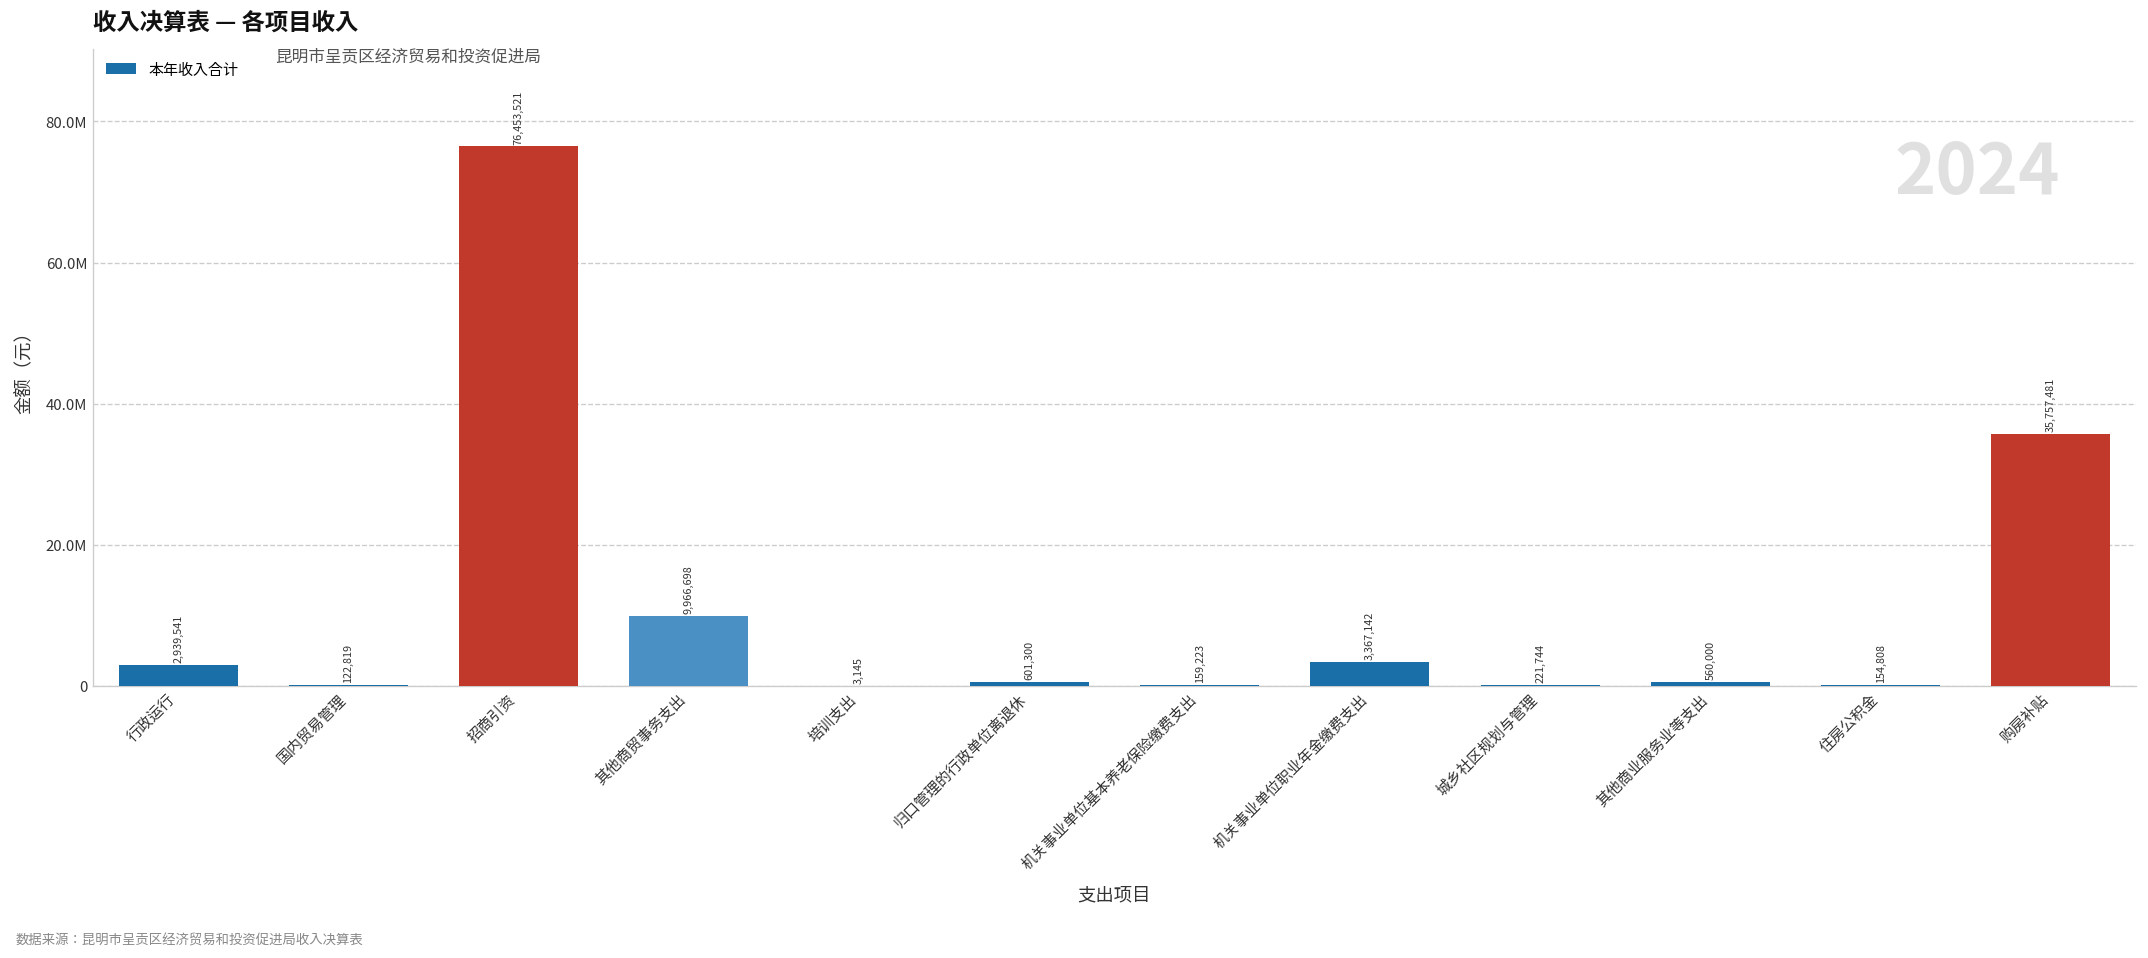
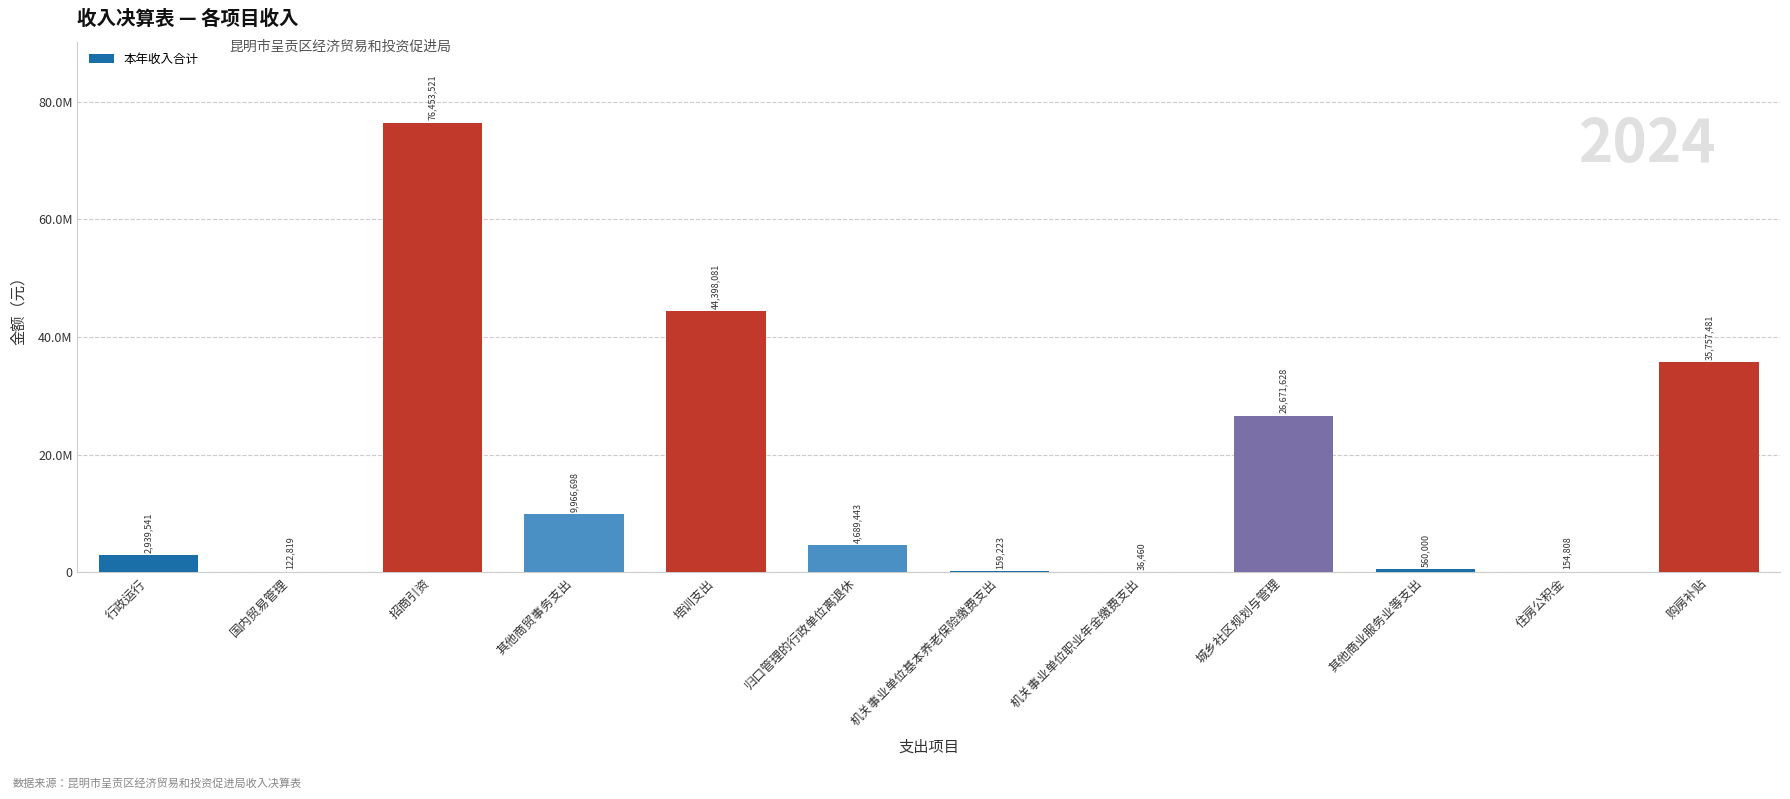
  {
    "行政运行": "2,939,541",
    "国内贸易管理": "122,819",
    "招商引资": "76,453,521",
    "其他商贸事务支出": "9,966,698",
-   "培训支出": "3,145",
-   "归口管理的行政单位离退休": "601,300",
+   "培训支出": "44,398,081",
+   "归口管理的行政单位离退休": "4,689,443",
    "机关事业单位基本养老保险缴费支出": "159,223",
-   "机关事业单位职业年金缴费支出": "3,367,142",
-   "城乡社区规划与管理": "221,744",
+   "机关事业单位职业年金缴费支出": "36,460",
+   "城乡社区规划与管理": "26,671,628",
    "其他商业服务业等支出": "560,000",
    "住房公积金": "154,808",
    "购房补贴": "35,757,481"
  }
